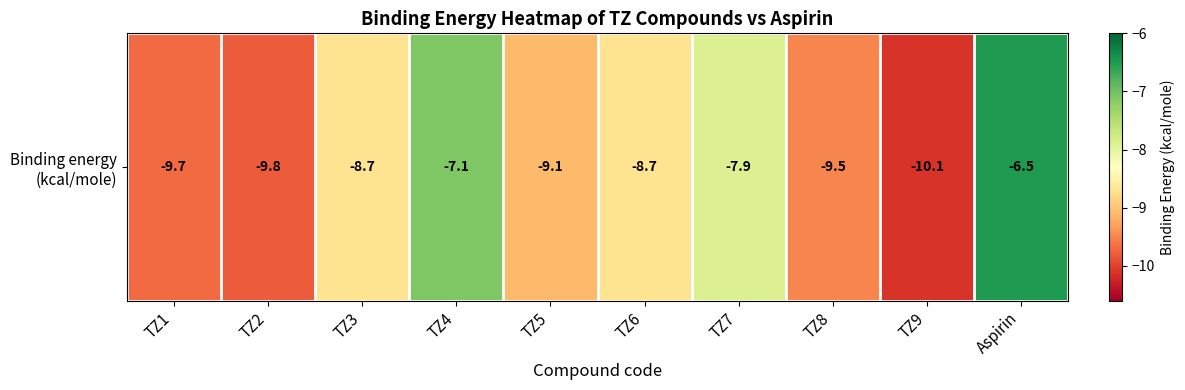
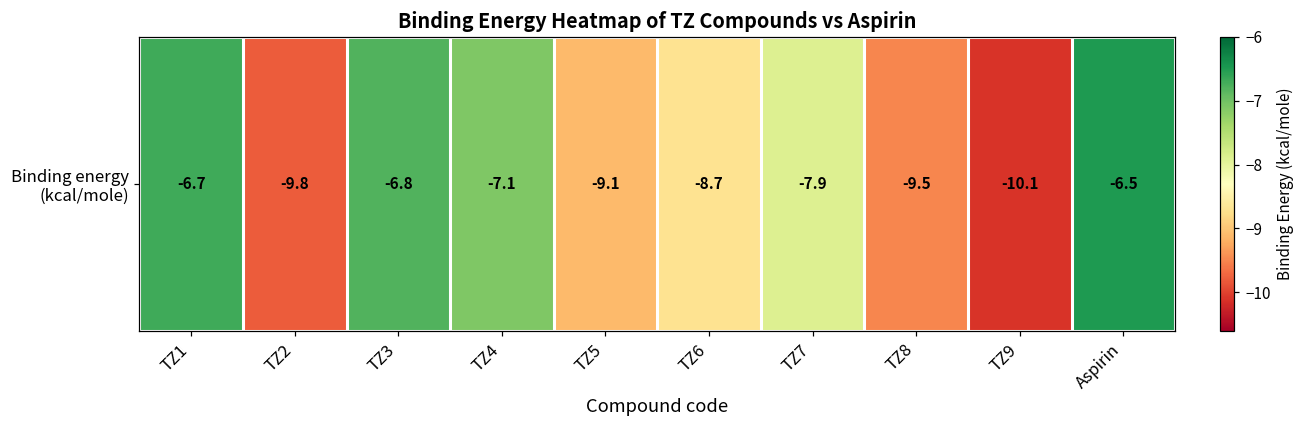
  {
    "Binding energy (kcal/mole)": {
-     "TZ1": -9.7,
+     "TZ1": -6.7,
      "TZ2": -9.8,
-     "TZ3": -8.7,
+     "TZ3": -6.8,
      "TZ4": -7.1,
      "TZ5": -9.1,
      "TZ6": -8.7,
      "TZ7": -7.9,
      "TZ8": -9.5,
      "TZ9": -10.1,
      "Aspirin": -6.5
    }
  }
